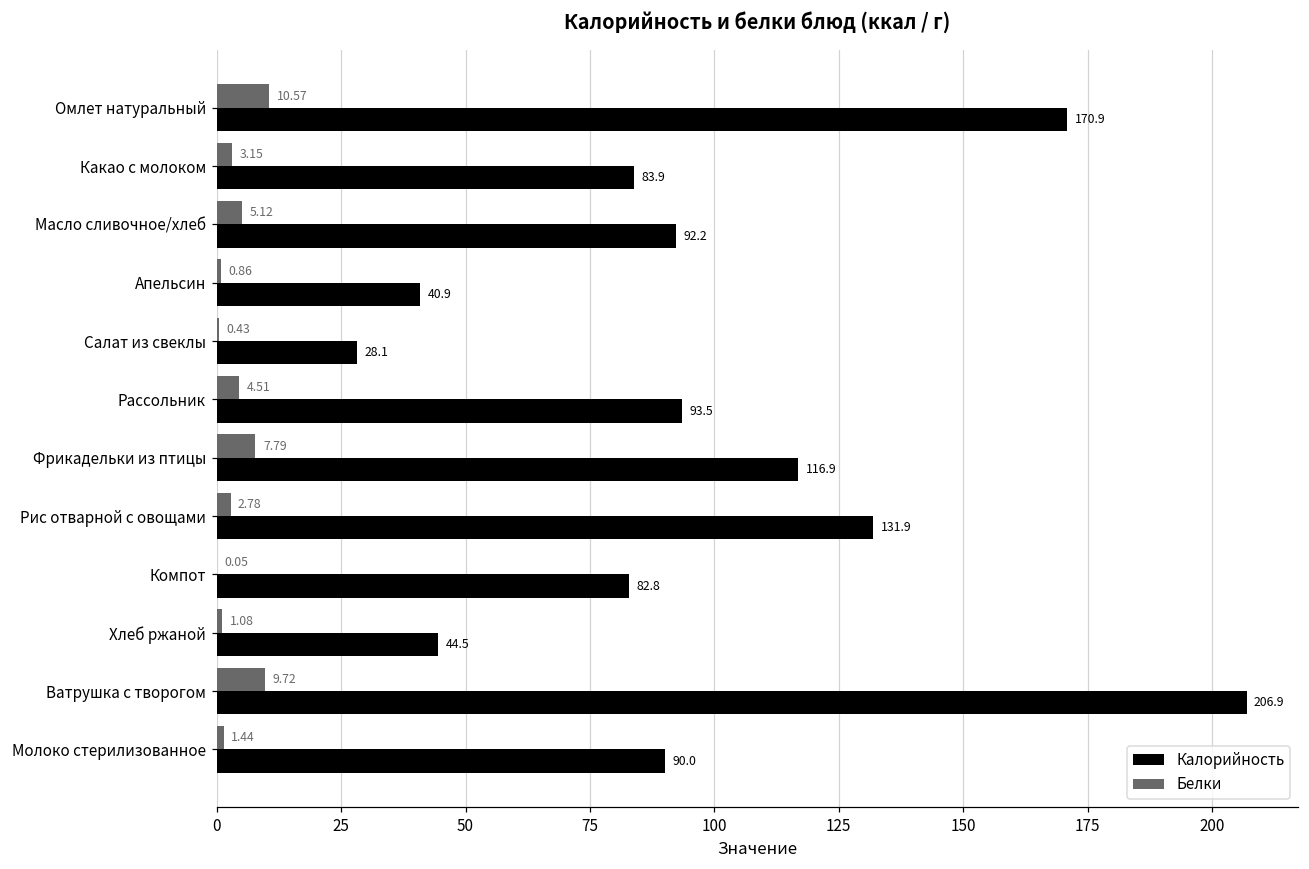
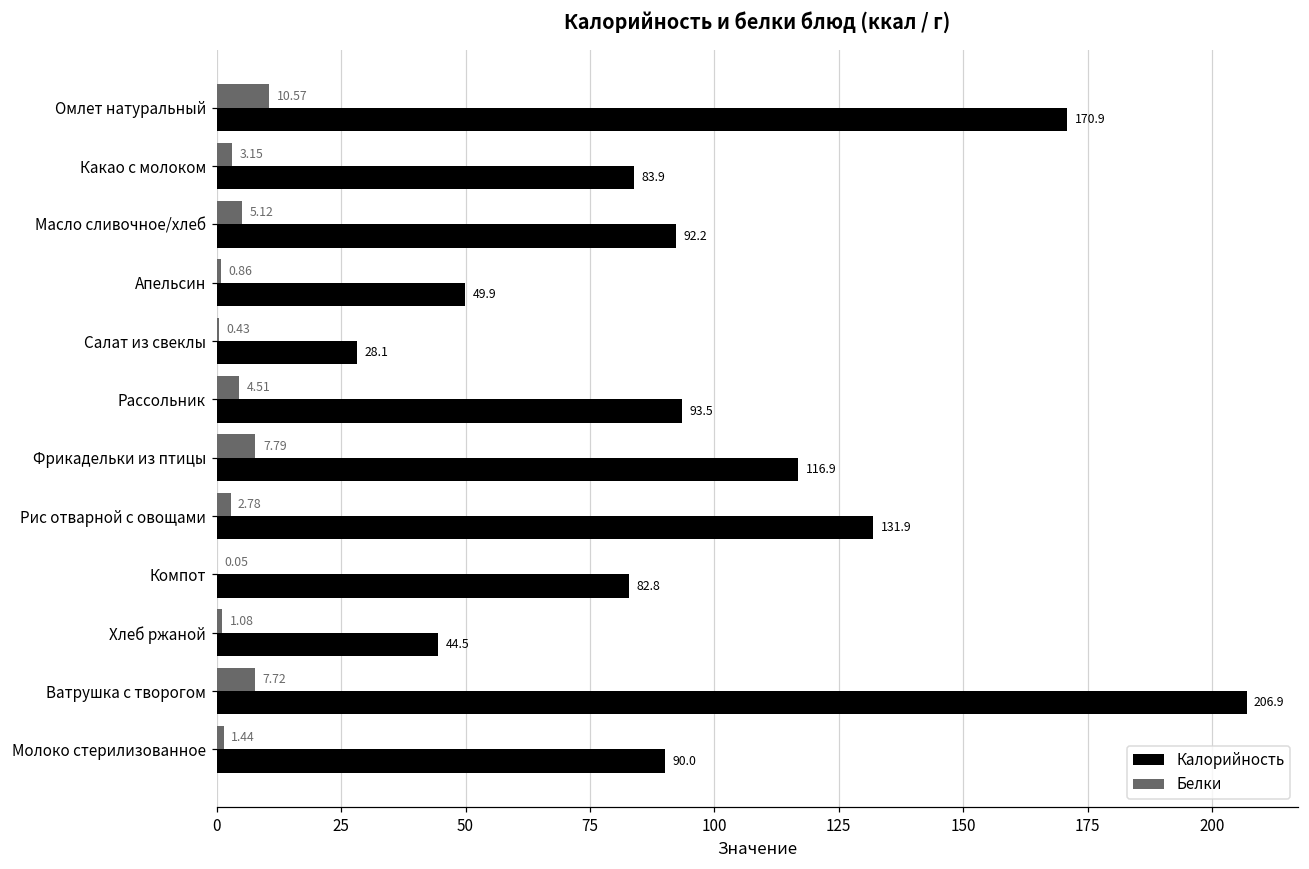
  {
    "Калорийность": {
      "Омлет натуральный": 170.9,
      "Какао с молоком": 83.9,
      "Масло сливочное/хлеб": 92.2,
-     "Апельсин": 40.9,
+     "Апельсин": 49.9,
      "Салат из свеклы": 28.1,
      "Рассольник": 93.5,
      "Фрикадельки из птицы": 116.9,
      "Рис отварной с овощами": 131.9,
      "Компот": 82.8,
      "Хлеб ржаной": 44.5,
      "Ватрушка с творогом": 206.9,
      "Молоко стерилизованное": 90.0
    },
    "Белки": {
      "Омлет натуральный": 10.57,
      "Какао с молоком": 3.15,
      "Масло сливочное/хлеб": 5.12,
      "Апельсин": 0.86,
      "Салат из свеклы": 0.43,
      "Рассольник": 4.51,
      "Фрикадельки из птицы": 7.79,
      "Рис отварной с овощами": 2.78,
      "Компот": 0.05,
      "Хлеб ржаной": 1.08,
-     "Ватрушка с творогом": 9.72,
+     "Ватрушка с творогом": 7.72,
      "Молоко стерилизованное": 1.44
    }
  }
